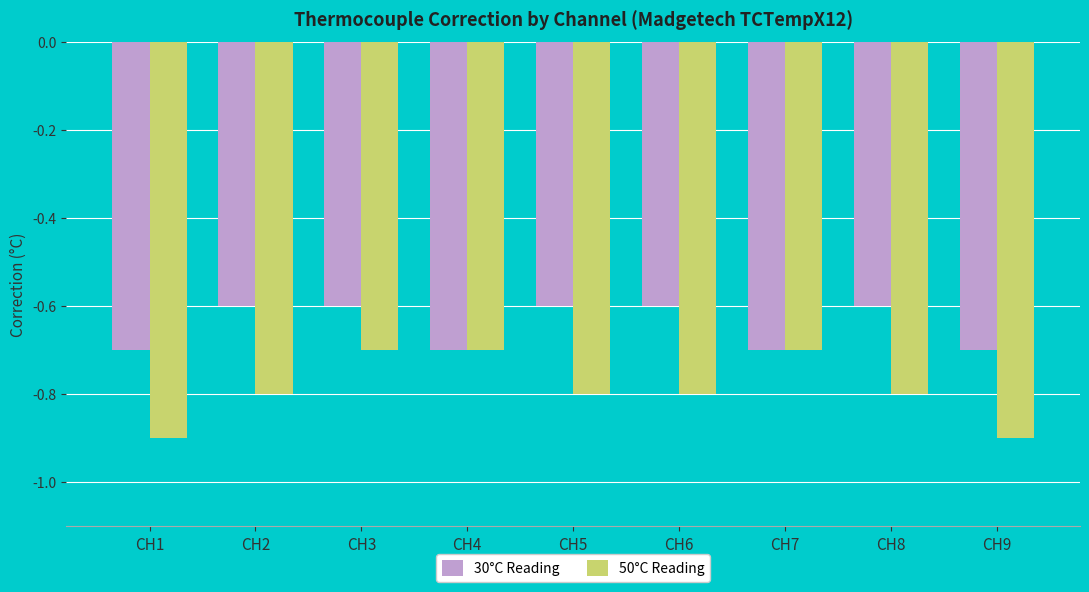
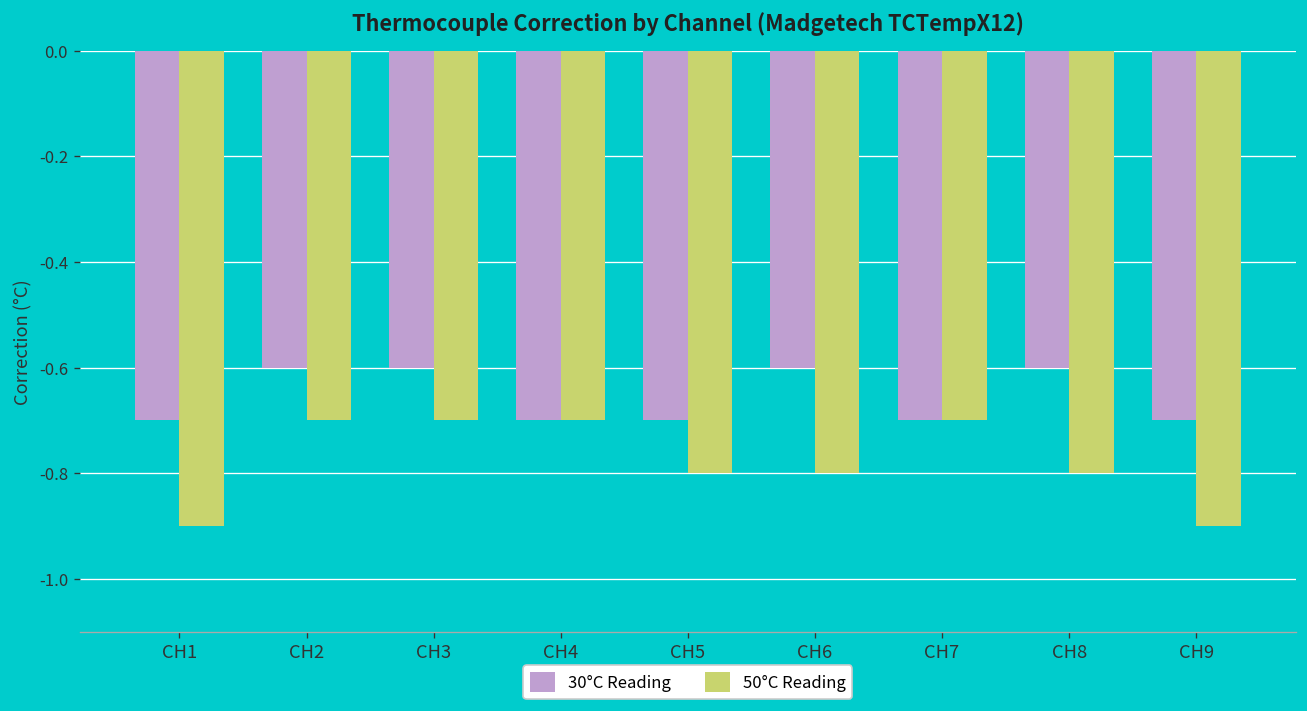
  {
    "30°C Reading": {
      "CH1": -0.7,
      "CH2": -0.6,
      "CH3": -0.6,
      "CH4": -0.7,
-     "CH5": -0.6,
+     "CH5": -0.7,
      "CH6": -0.6,
      "CH7": -0.7,
      "CH8": -0.6,
      "CH9": -0.7
    },
    "50°C Reading": {
      "CH1": -0.9,
-     "CH2": -0.8,
+     "CH2": -0.7,
      "CH3": -0.7,
      "CH4": -0.7,
      "CH5": -0.8,
      "CH6": -0.8,
      "CH7": -0.7,
      "CH8": -0.8,
      "CH9": -0.9
    }
  }
